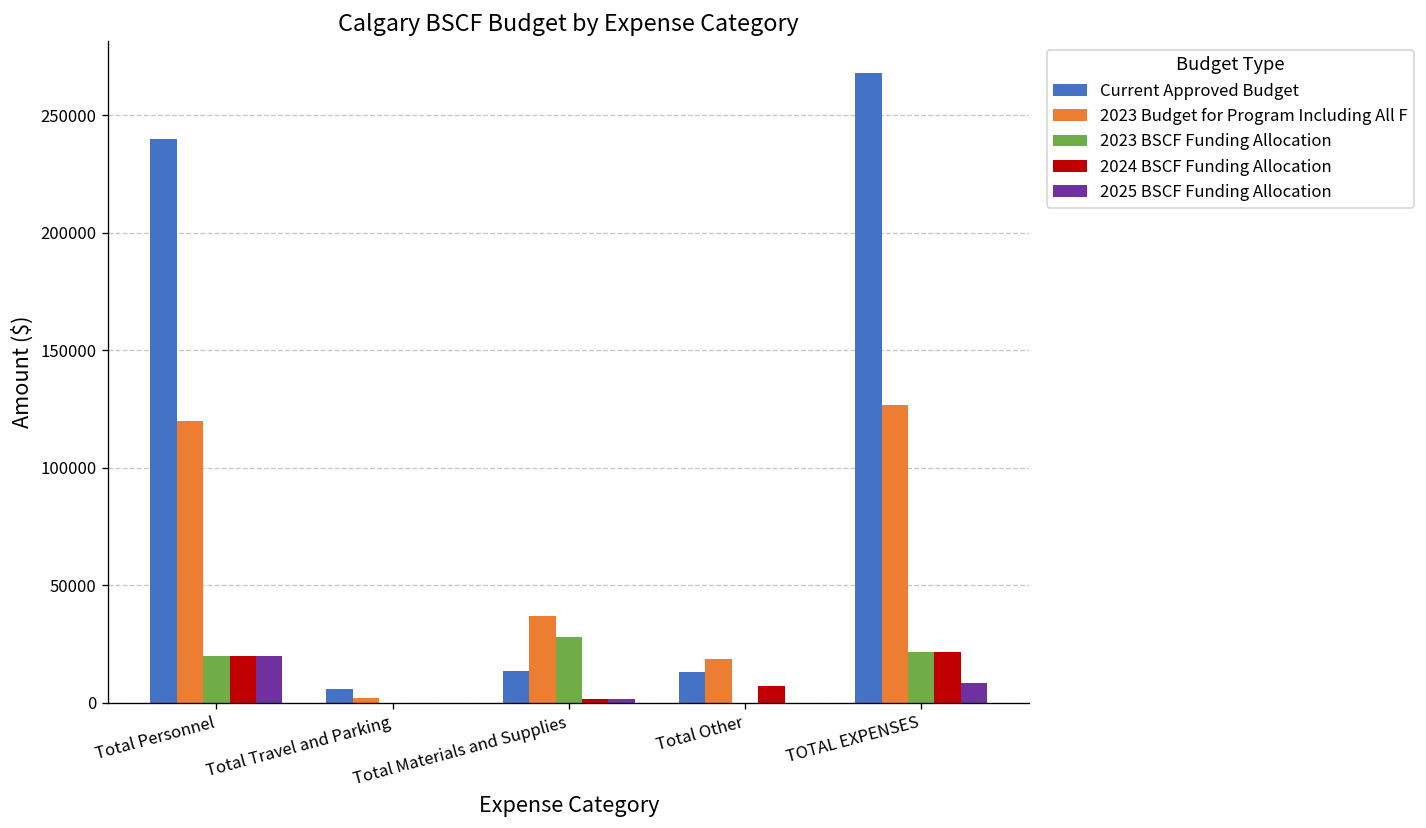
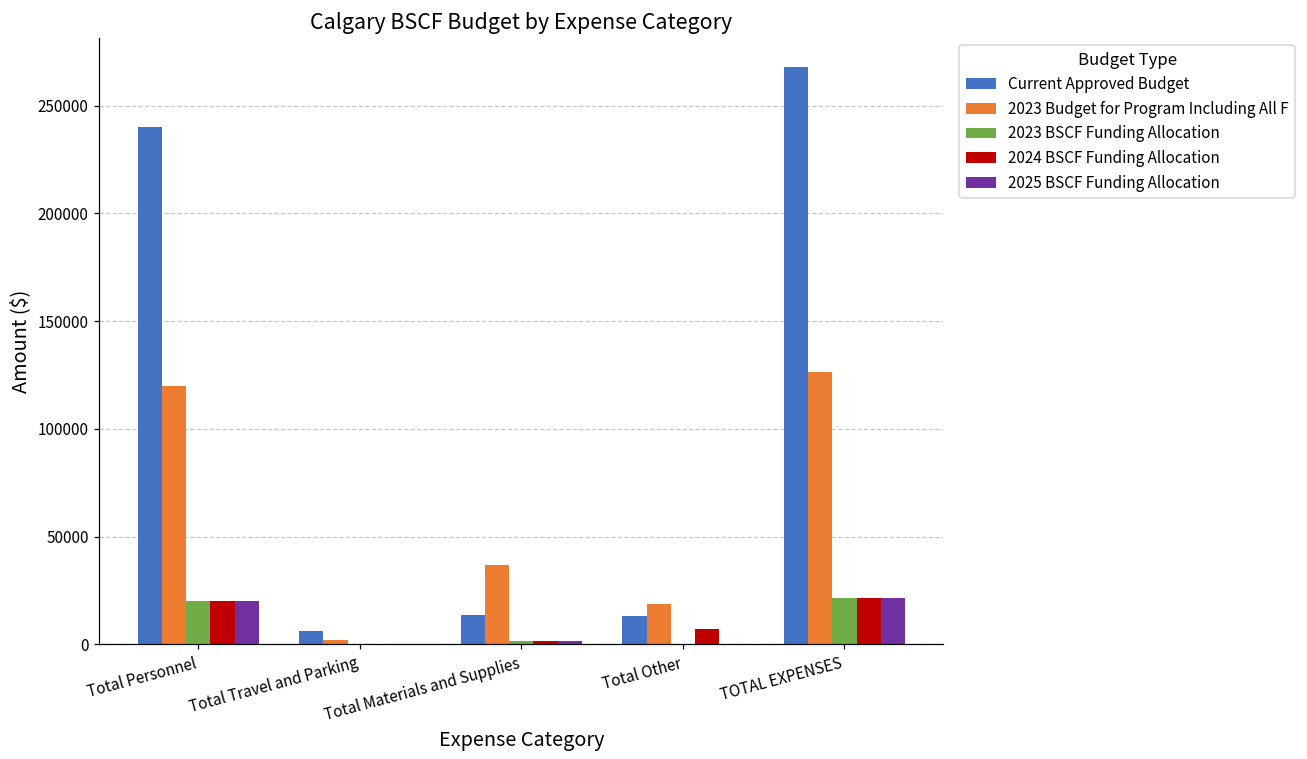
  {
    "Current Approved Budget": {
      "Total Personnel": 240000,
      "Total Travel and Parking": 6000,
      "Total Materials and Supplies": 14000,
      "Total Other": 13000,
      "TOTAL EXPENSES": 268000
    },
    "2023 Budget for Program Including All F": {
      "Total Personnel": 120000,
      "Total Travel and Parking": 2000,
      "Total Materials and Supplies": 37000,
      "Total Other": 18000,
      "TOTAL EXPENSES": 127000
    },
    "2023 BSCF Funding Allocation": {
      "Total Personnel": 20000,
      "Total Travel and Parking": 0,
-     "Total Materials and Supplies": 28000,
+     "Total Materials and Supplies": 2000,
      "Total Other": 0,
      "TOTAL EXPENSES": 22000
    },
    "2024 BSCF Funding Allocation": {
      "Total Personnel": 20000,
      "Total Travel and Parking": 0,
      "Total Materials and Supplies": 2000,
      "Total Other": 7000,
      "TOTAL EXPENSES": 22000
    },
    "2025 BSCF Funding Allocation": {
      "Total Personnel": 20000,
      "Total Travel and Parking": 0,
      "Total Materials and Supplies": 2000,
      "Total Other": 0,
-     "TOTAL EXPENSES": 9000
+     "TOTAL EXPENSES": 22000
    }
  }
